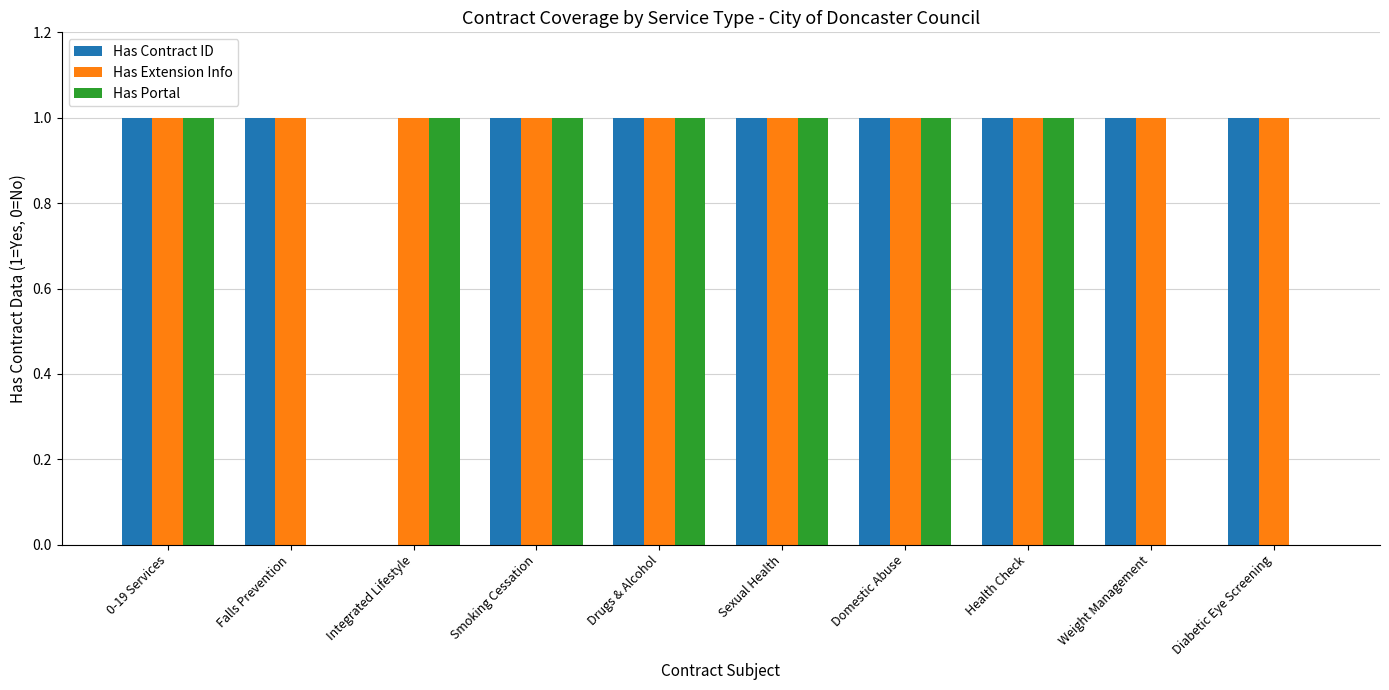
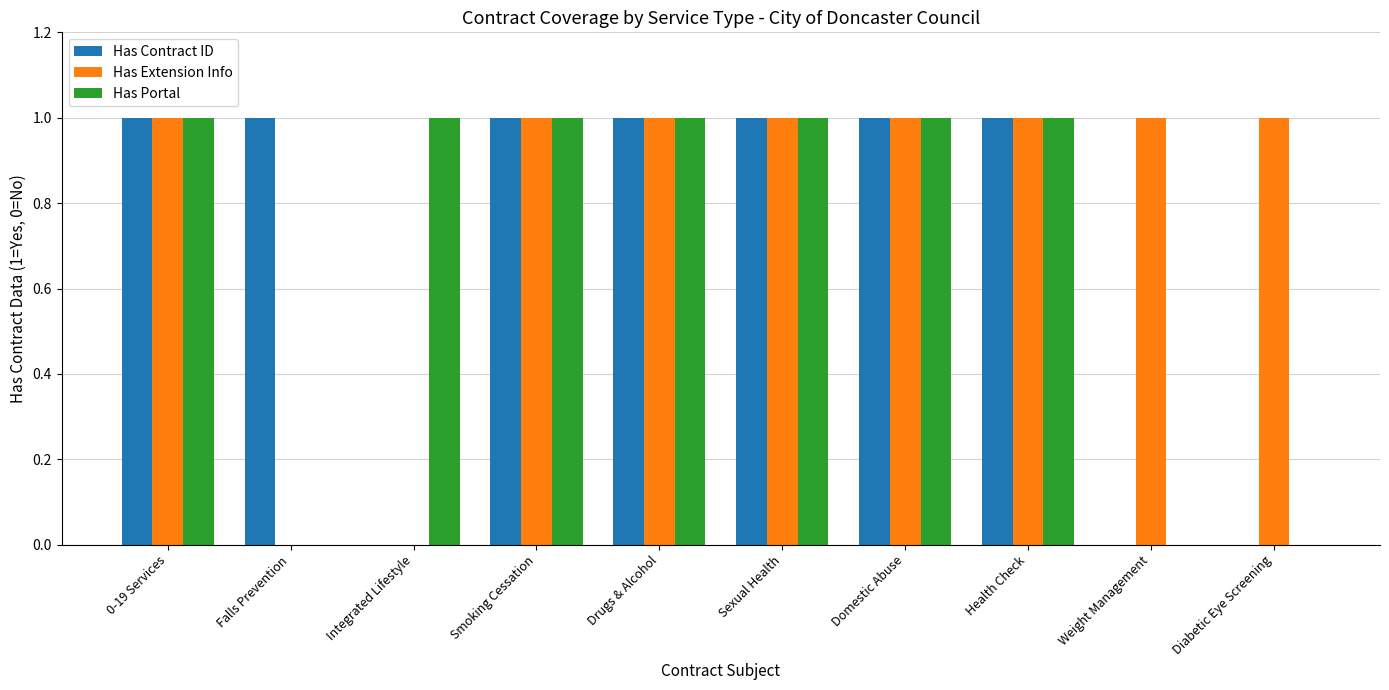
  {
    "Has Contract ID": {
      "0-19 Services": 1,
      "Falls Prevention": 1,
      "Integrated Lifestyle": 0,
      "Smoking Cessation": 1,
      "Drugs & Alcohol": 1,
      "Sexual Health": 1,
      "Domestic Abuse": 1,
      "Health Check": 1,
-     "Weight Management": 1,
-     "Diabetic Eye Screening": 1
+     "Weight Management": 0,
+     "Diabetic Eye Screening": 0
    },
    "Has Extension Info": {
      "0-19 Services": 1,
-     "Falls Prevention": 1,
-     "Integrated Lifestyle": 1,
+     "Falls Prevention": 0,
+     "Integrated Lifestyle": 0,
      "Smoking Cessation": 1,
      "Drugs & Alcohol": 1,
      "Sexual Health": 1,
      "Domestic Abuse": 1,
      "Health Check": 1,
      "Weight Management": 1,
      "Diabetic Eye Screening": 1
    },
    "Has Portal": {
      "0-19 Services": 1,
      "Falls Prevention": 0,
      "Integrated Lifestyle": 1,
      "Smoking Cessation": 1,
      "Drugs & Alcohol": 1,
      "Sexual Health": 1,
      "Domestic Abuse": 1,
      "Health Check": 1,
      "Weight Management": 0,
      "Diabetic Eye Screening": 0
    }
  }
